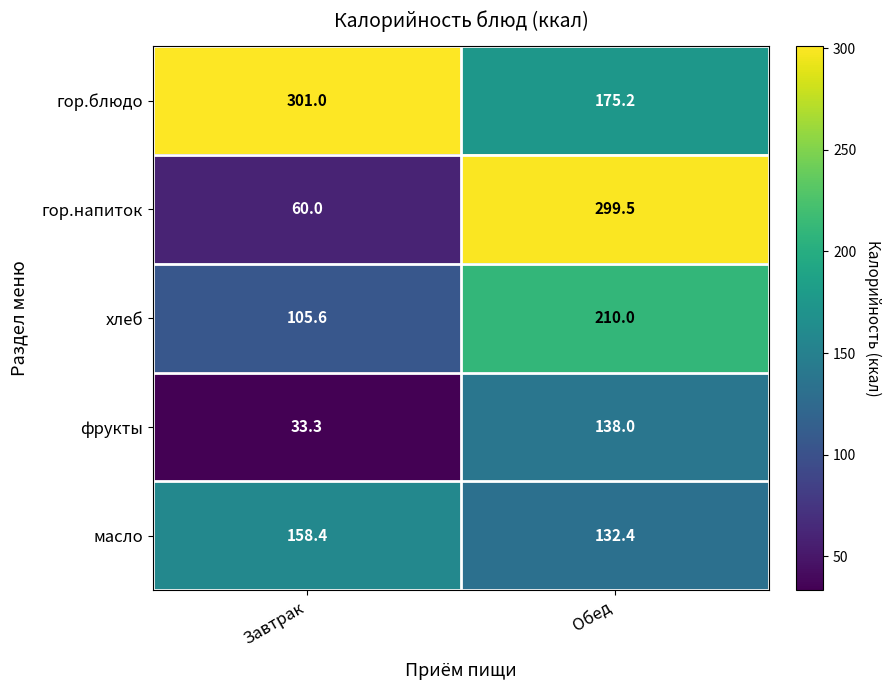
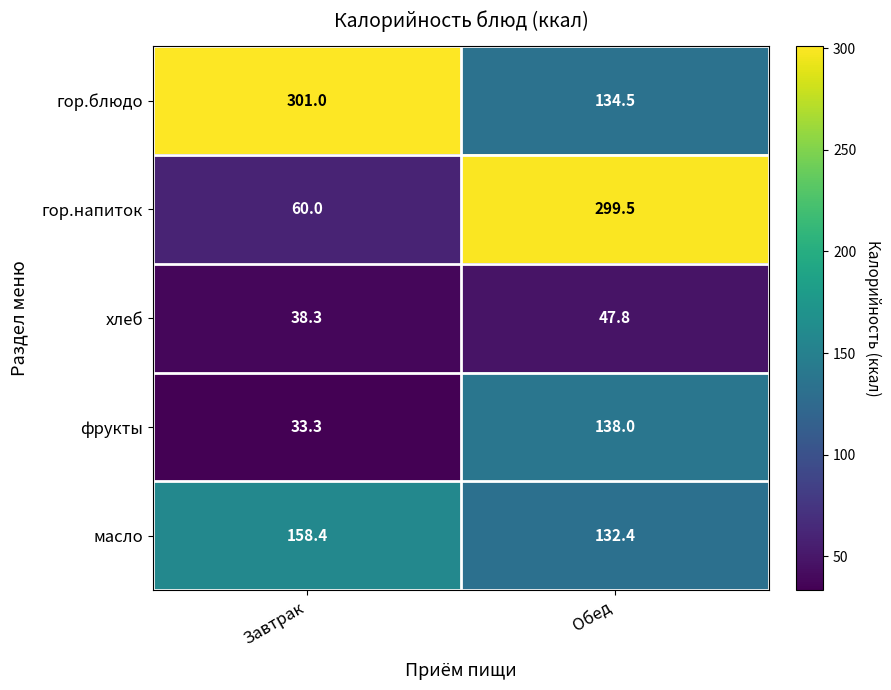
  {
    "гор.блюдо": {
      "Завтрак": 301.0,
-     "Обед": 175.2
+     "Обед": 134.5
    },
    "гор.напиток": {
      "Завтрак": 60.0,
      "Обед": 299.5
    },
    "хлеб": {
-     "Завтрак": 105.6,
-     "Обед": 210.0
+     "Завтрак": 38.3,
+     "Обед": 47.8
    },
    "фрукты": {
      "Завтрак": 33.3,
      "Обед": 138.0
    },
    "масло": {
      "Завтрак": 158.4,
      "Обед": 132.4
    }
  }
